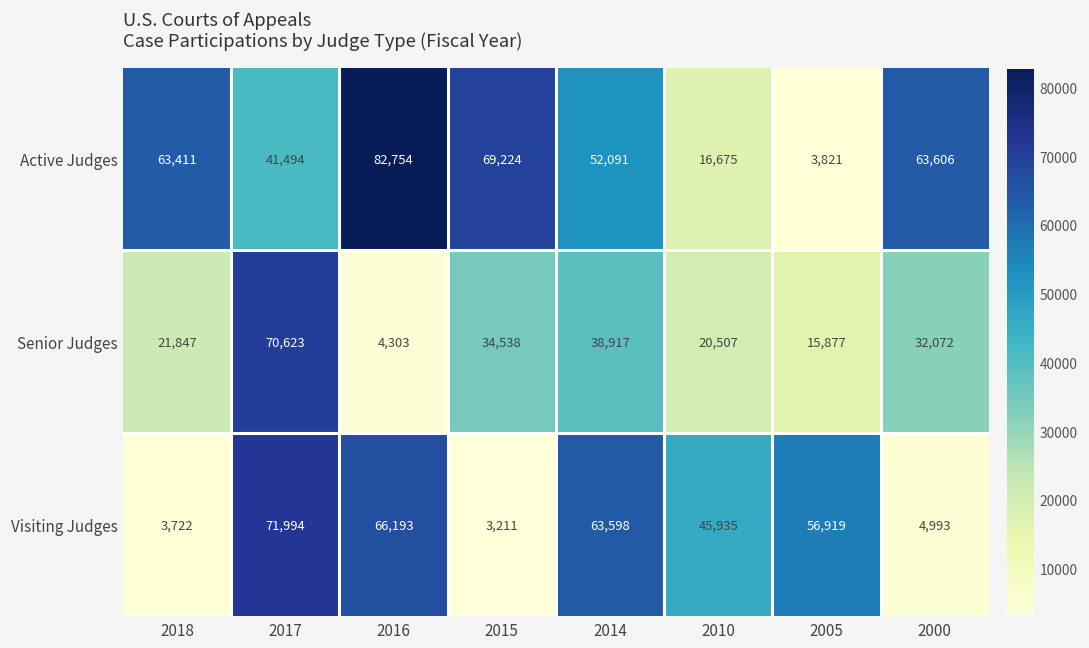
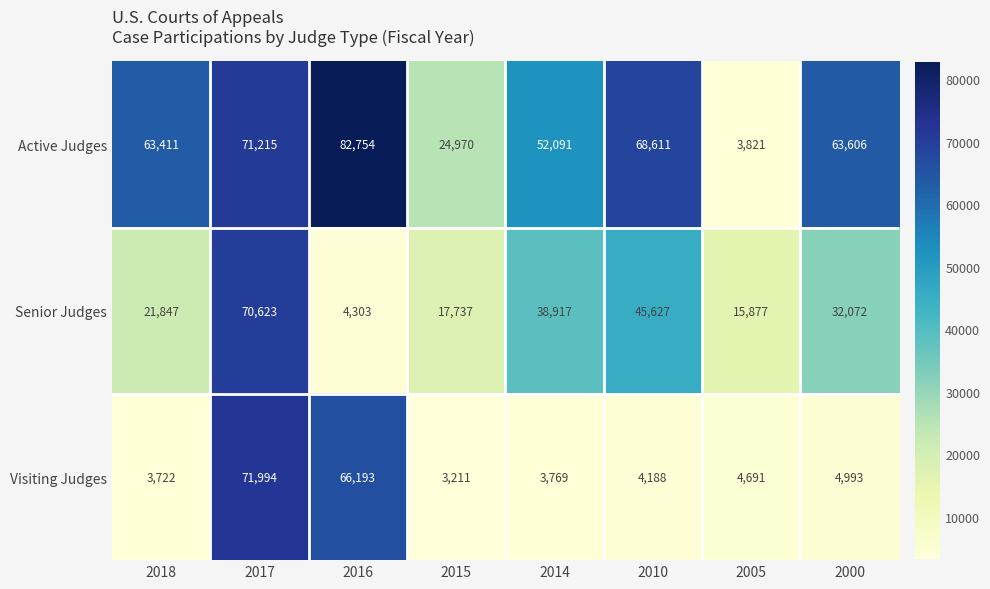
  {
    "Active Judges": {
      "2018": "63,411",
-     "2017": "41,494",
+     "2017": "71,215",
      "2016": "82,754",
-     "2015": "69,224",
+     "2015": "24,970",
      "2014": "52,091",
-     "2010": "16,675",
+     "2010": "68,611",
      "2005": "3,821",
      "2000": "63,606"
    },
    "Senior Judges": {
      "2018": "21,847",
      "2017": "70,623",
      "2016": "4,303",
-     "2015": "34,538",
+     "2015": "17,737",
      "2014": "38,917",
-     "2010": "20,507",
+     "2010": "45,627",
      "2005": "15,877",
      "2000": "32,072"
    },
    "Visiting Judges": {
      "2018": "3,722",
      "2017": "71,994",
      "2016": "66,193",
      "2015": "3,211",
-     "2014": "63,598",
-     "2010": "45,935",
-     "2005": "56,919",
+     "2014": "3,769",
+     "2010": "4,188",
+     "2005": "4,691",
      "2000": "4,993"
    }
  }
